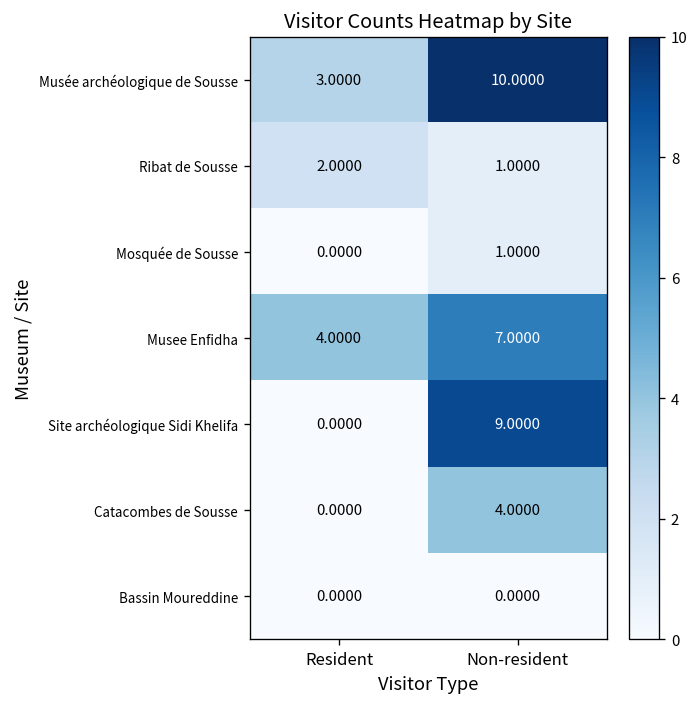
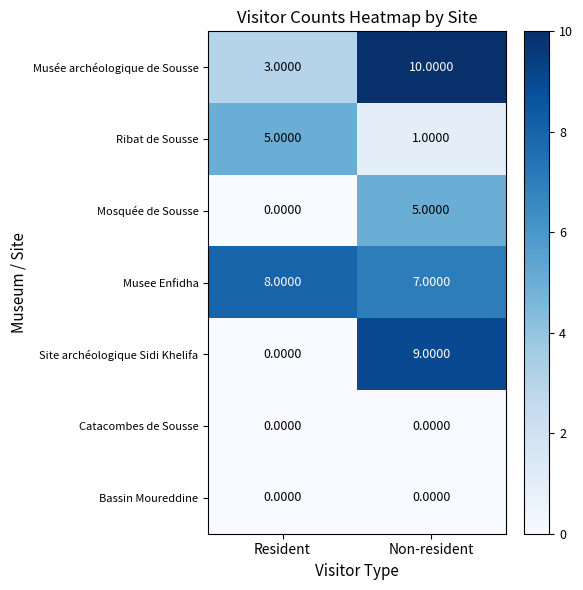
  {
    "Musée archéologique de Sousse": {
      "Resident": 3.0000,
      "Non-resident": 10.0000
    },
    "Ribat de Sousse": {
-     "Resident": 2.0000,
+     "Resident": 5.0000,
      "Non-resident": 1.0000
    },
    "Mosquée de Sousse": {
      "Resident": 0.0000,
-     "Non-resident": 1.0000
+     "Non-resident": 5.0000
    },
    "Musee Enfidha": {
-     "Resident": 4.0000,
+     "Resident": 8.0000,
      "Non-resident": 7.0000
    },
    "Site archéologique Sidi Khelifa": {
      "Resident": 0.0000,
      "Non-resident": 9.0000
    },
    "Catacombes de Sousse": {
      "Resident": 0.0000,
-     "Non-resident": 4.0000
+     "Non-resident": 0.0000
    },
    "Bassin Moureddine": {
      "Resident": 0.0000,
      "Non-resident": 0.0000
    }
  }
